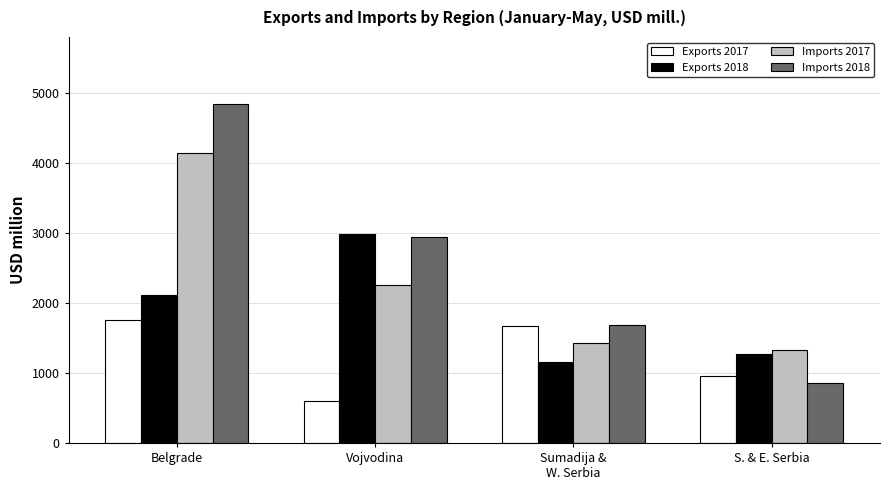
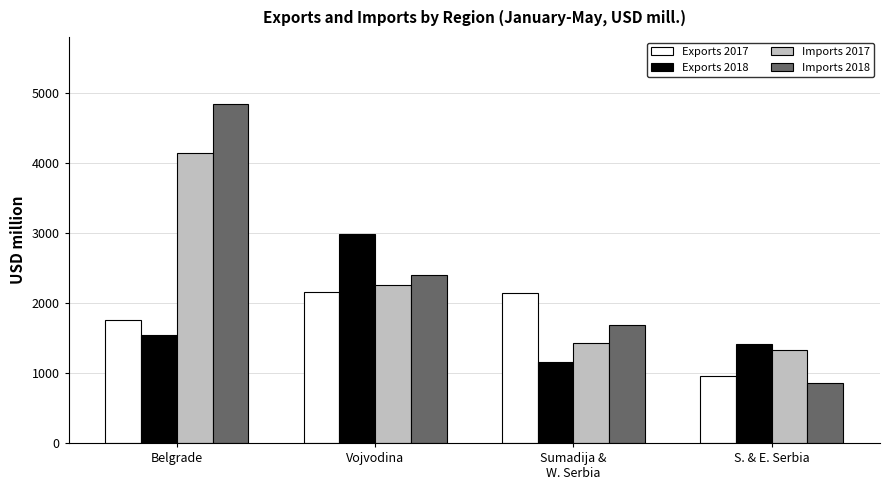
  {
    "Exports 2017": {
      "Belgrade": 1800,
-     "Vojvodina": 600,
-     "Sumadija & W. Serbia": 1700,
+     "Vojvodina": 2200,
+     "Sumadija & W. Serbia": 2100,
      "S. & E. Serbia": 1000
    },
    "Exports 2018": {
-     "Belgrade": 2100,
+     "Belgrade": 1500,
      "Vojvodina": 3000,
      "Sumadija & W. Serbia": 1200,
-     "S. & E. Serbia": 1300
+     "S. & E. Serbia": 1400
    },
    "Imports 2017": {
      "Belgrade": 4100,
      "Vojvodina": 2300,
      "Sumadija & W. Serbia": 1400,
      "S. & E. Serbia": 1300
    },
    "Imports 2018": {
      "Belgrade": 4800,
-     "Vojvodina": 2900,
+     "Vojvodina": 2400,
      "Sumadija & W. Serbia": 1700,
      "S. & E. Serbia": 900
    }
  }
